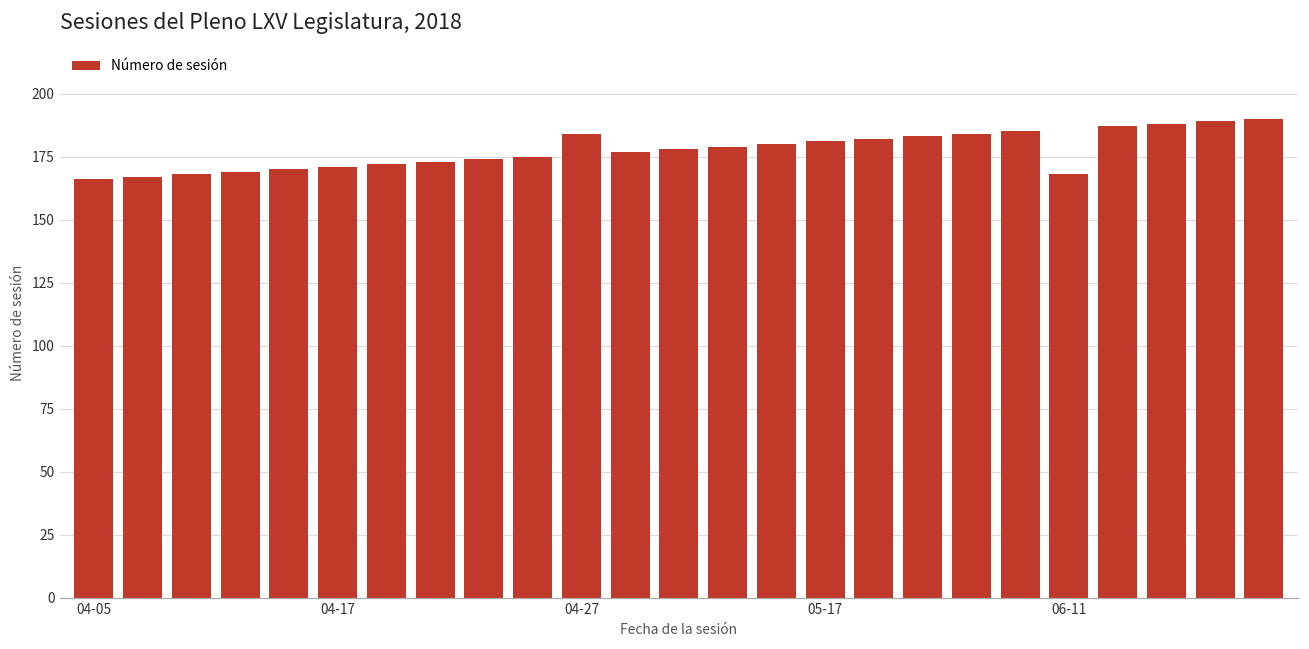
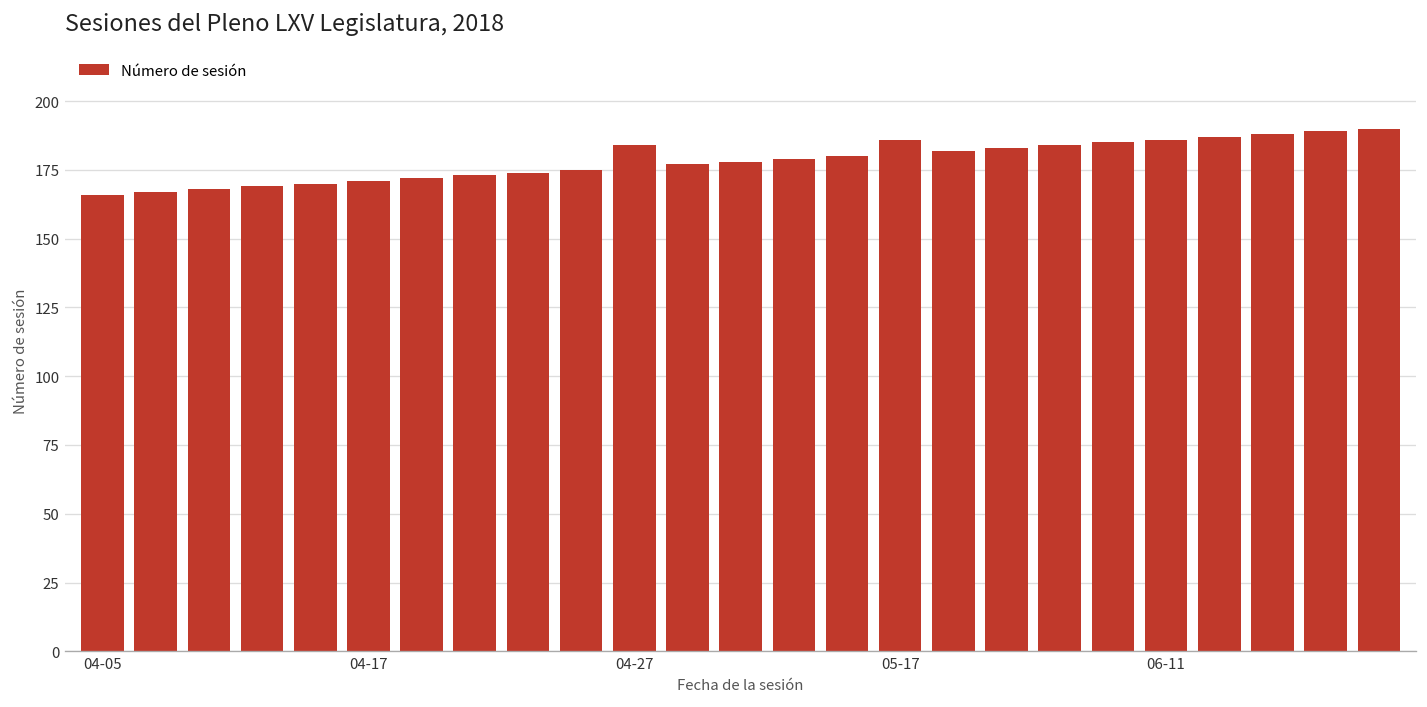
  {
    "04-05": 166,
    "04-17": 171,
    "04-27": 184,
-   "05-17": 181,
-   "06-11": 168
+   "05-17": 186,
+   "06-11": 186
  }
